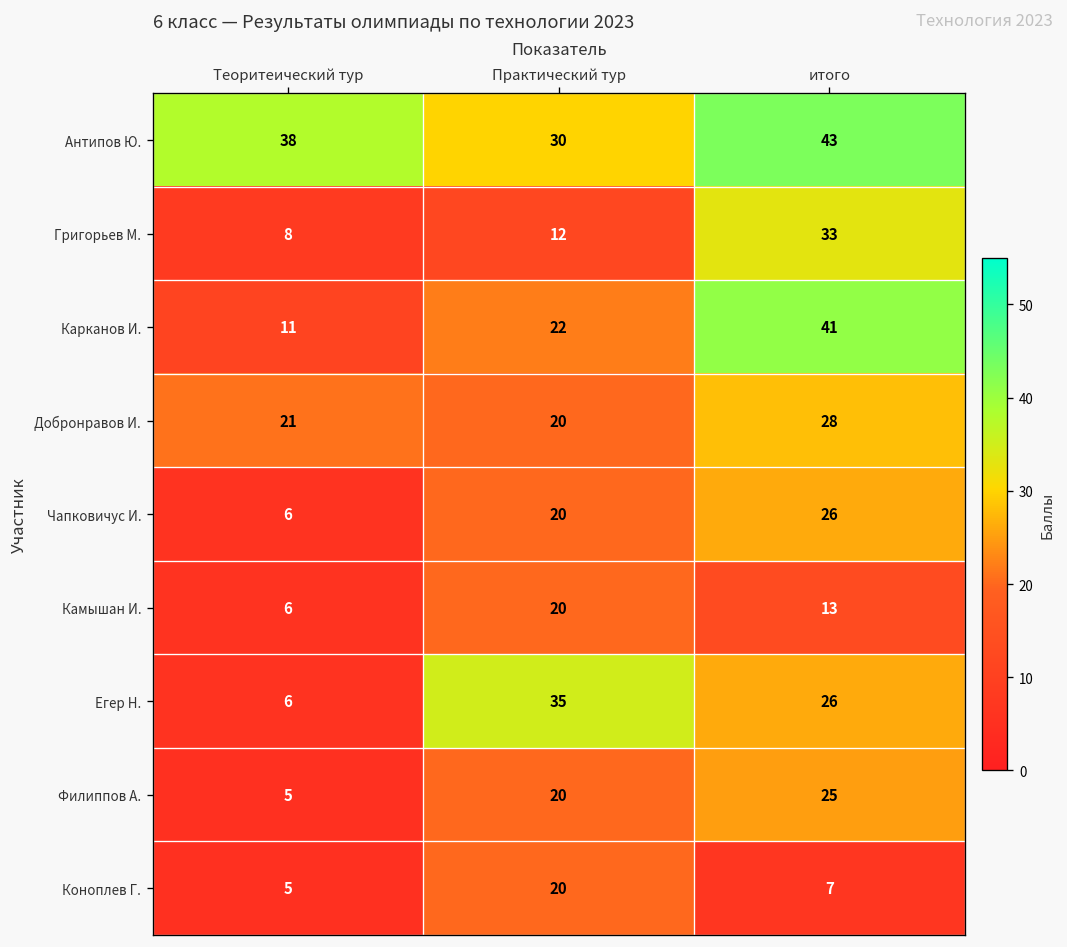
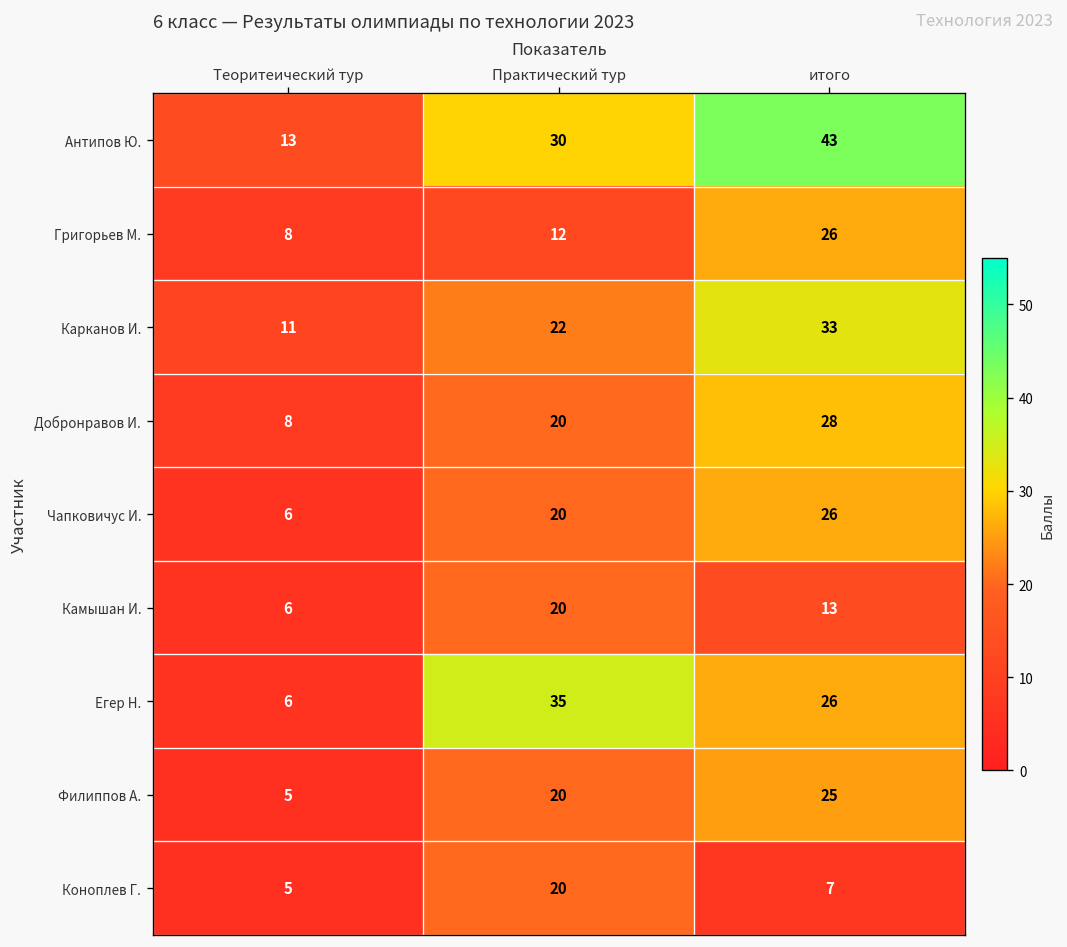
  {
    "Антипов Ю.": {
-     "Теоритеический тур": 38,
+     "Теоритеический тур": 13,
      "Практический тур": 30,
      "итого": 43
    },
    "Григорьев М.": {
      "Теоритеический тур": 8,
      "Практический тур": 12,
-     "итого": 33
+     "итого": 26
    },
    "Карканов И.": {
      "Теоритеический тур": 11,
      "Практический тур": 22,
-     "итого": 41
+     "итого": 33
    },
    "Добронравов И.": {
-     "Теоритеический тур": 21,
+     "Теоритеический тур": 8,
      "Практический тур": 20,
      "итого": 28
    },
    "Чапковичус И.": {
      "Теоритеический тур": 6,
      "Практический тур": 20,
      "итого": 26
    },
    "Камышан И.": {
      "Теоритеический тур": 6,
      "Практический тур": 20,
      "итого": 13
    },
    "Егер Н.": {
      "Теоритеический тур": 6,
      "Практический тур": 35,
      "итого": 26
    },
    "Филиппов А.": {
      "Теоритеический тур": 5,
      "Практический тур": 20,
      "итого": 25
    },
    "Коноплев Г.": {
      "Теоритеический тур": 5,
      "Практический тур": 20,
      "итого": 7
    }
  }
